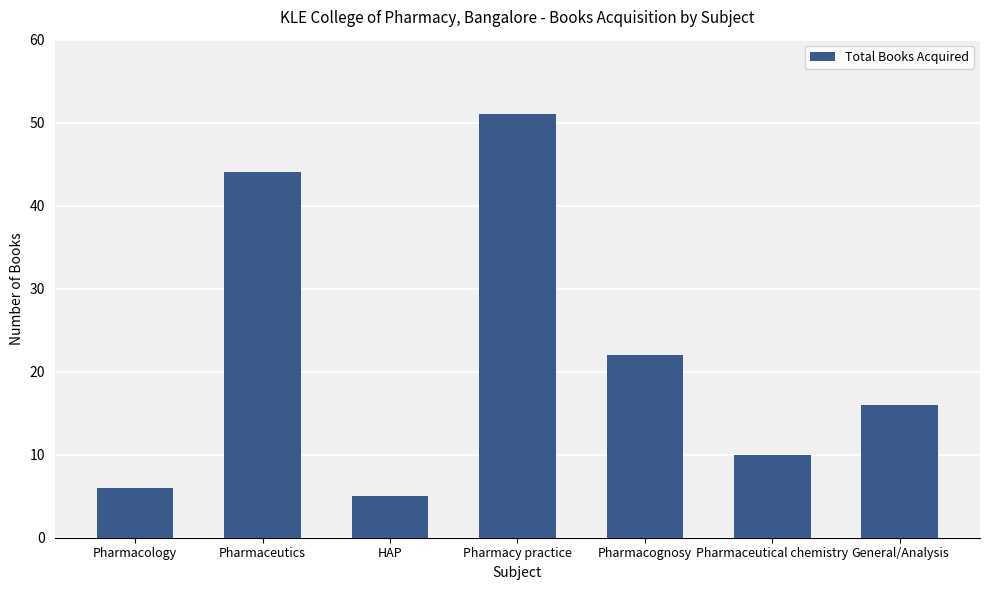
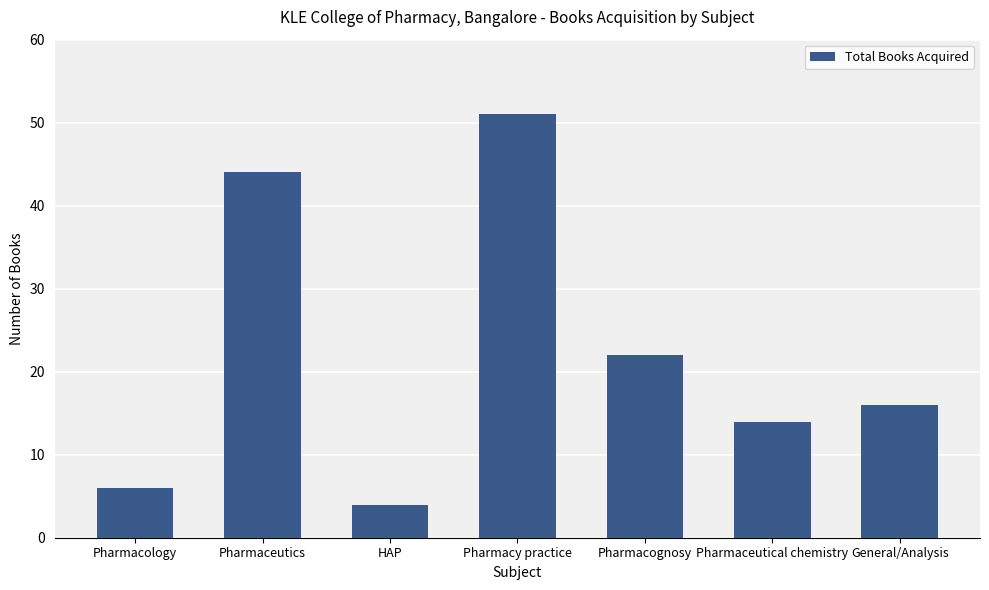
  {
    "Pharmacology": 6,
    "Pharmaceutics": 44,
-   "HAP": 5,
+   "HAP": 4,
    "Pharmacy practice": 51,
    "Pharmacognosy": 22,
-   "Pharmaceutical chemistry": 10,
+   "Pharmaceutical chemistry": 14,
    "General/Analysis": 16
  }
